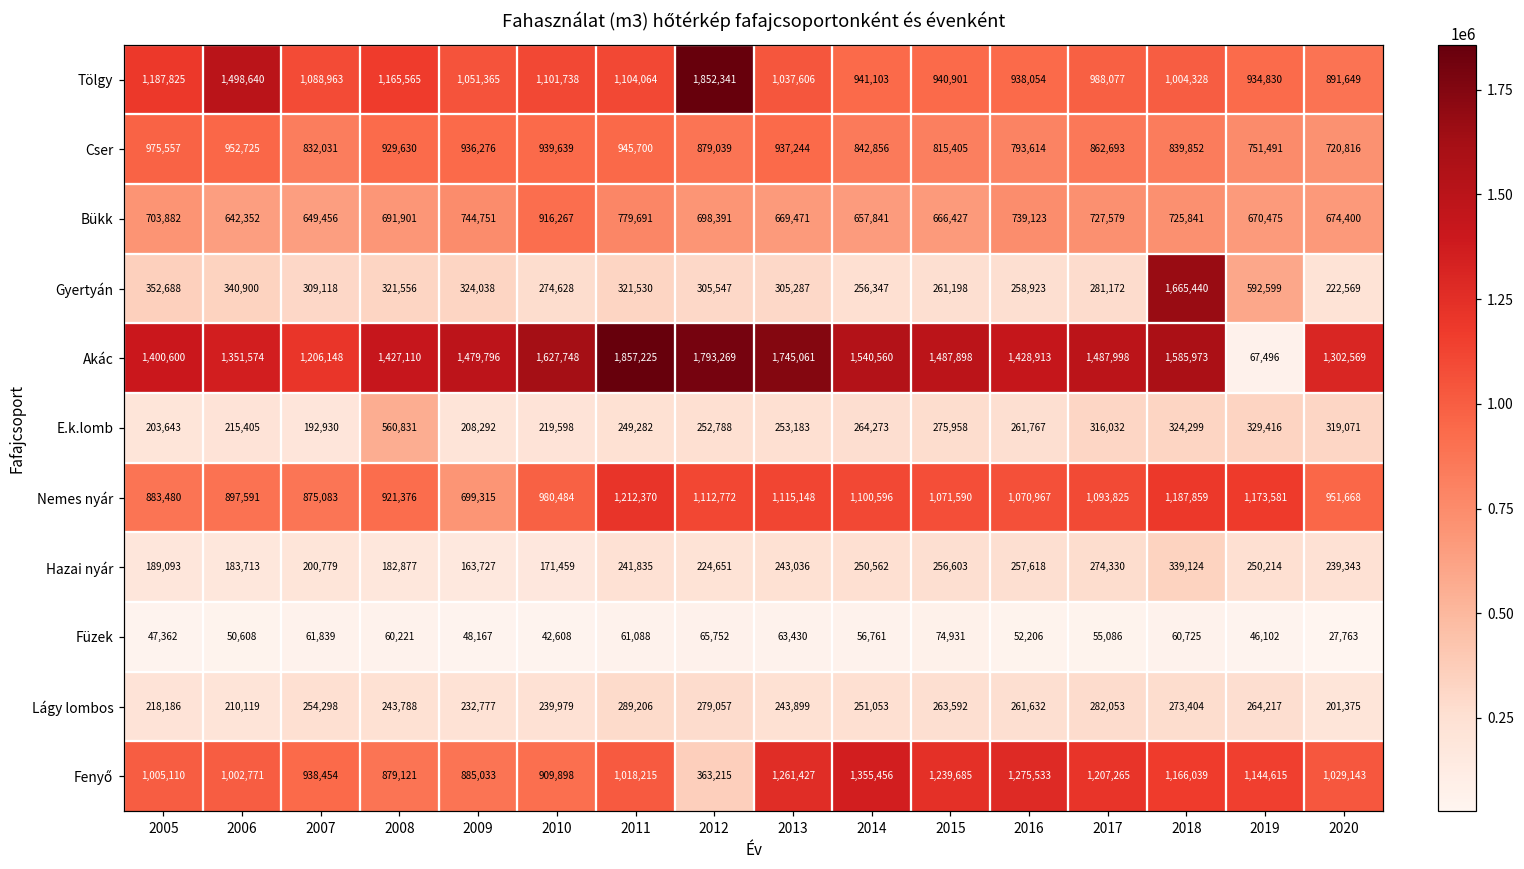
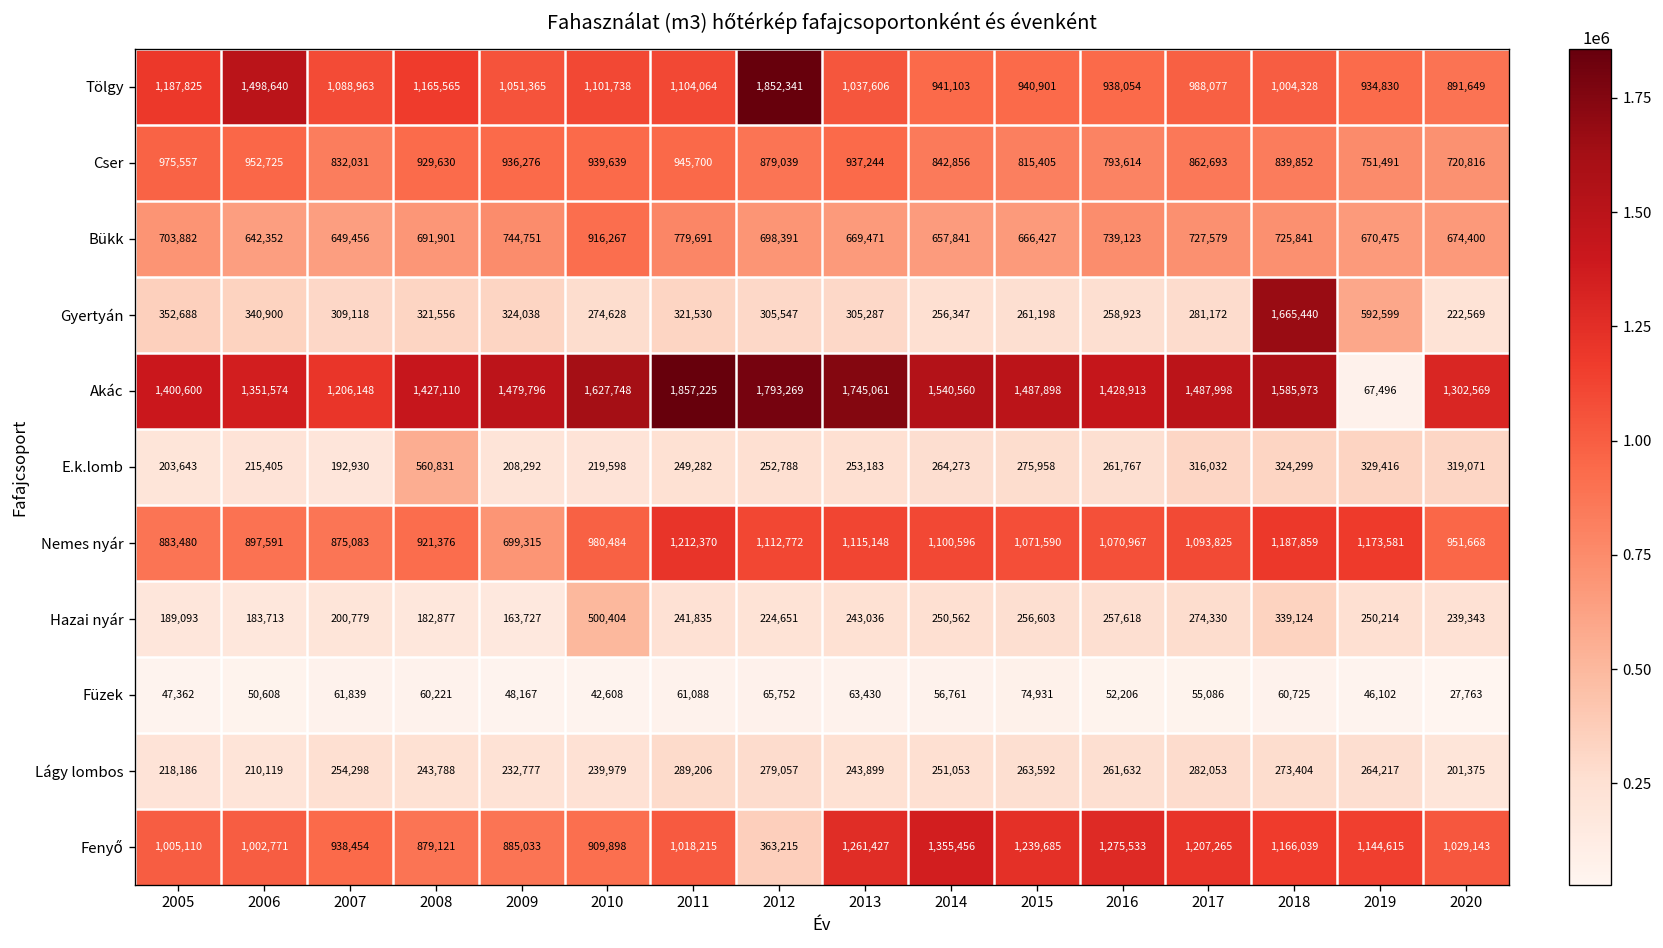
  {
    "Tölgy": {
      "2005": "1,187,825",
      "2006": "1,498,640",
      "2007": "1,088,963",
      "2008": "1,165,565",
      "2009": "1,051,365",
      "2010": "1,101,738",
      "2011": "1,104,064",
      "2012": "1,852,341",
      "2013": "1,037,606",
      "2014": "941,103",
      "2015": "940,901",
      "2016": "938,054",
      "2017": "988,077",
      "2018": "1,004,328",
      "2019": "934,830",
      "2020": "891,649"
    },
    "Cser": {
      "2005": "975,557",
      "2006": "952,725",
      "2007": "832,031",
      "2008": "929,630",
      "2009": "936,276",
      "2010": "939,639",
      "2011": "945,700",
      "2012": "879,039",
      "2013": "937,244",
      "2014": "842,856",
      "2015": "815,405",
      "2016": "793,614",
      "2017": "862,693",
      "2018": "839,852",
      "2019": "751,491",
      "2020": "720,816"
    },
    "Bükk": {
      "2005": "703,882",
      "2006": "642,352",
      "2007": "649,456",
      "2008": "691,901",
      "2009": "744,751",
      "2010": "916,267",
      "2011": "779,691",
      "2012": "698,391",
      "2013": "669,471",
      "2014": "657,841",
      "2015": "666,427",
      "2016": "739,123",
      "2017": "727,579",
      "2018": "725,841",
      "2019": "670,475",
      "2020": "674,400"
    },
    "Gyertyán": {
      "2005": "352,688",
      "2006": "340,900",
      "2007": "309,118",
      "2008": "321,556",
      "2009": "324,038",
      "2010": "274,628",
      "2011": "321,530",
      "2012": "305,547",
      "2013": "305,287",
      "2014": "256,347",
      "2015": "261,198",
      "2016": "258,923",
      "2017": "281,172",
      "2018": "1,665,440",
      "2019": "592,599",
      "2020": "222,569"
    },
    "Akác": {
      "2005": "1,400,600",
      "2006": "1,351,574",
      "2007": "1,206,148",
      "2008": "1,427,110",
      "2009": "1,479,796",
      "2010": "1,627,748",
      "2011": "1,857,225",
      "2012": "1,793,269",
      "2013": "1,745,061",
      "2014": "1,540,560",
      "2015": "1,487,898",
      "2016": "1,428,913",
      "2017": "1,487,998",
      "2018": "1,585,973",
      "2019": "67,496",
      "2020": "1,302,569"
    },
    "E.k.lomb": {
      "2005": "203,643",
      "2006": "215,405",
      "2007": "192,930",
      "2008": "560,831",
      "2009": "208,292",
      "2010": "219,598",
      "2011": "249,282",
      "2012": "252,788",
      "2013": "253,183",
      "2014": "264,273",
      "2015": "275,958",
      "2016": "261,767",
      "2017": "316,032",
      "2018": "324,299",
      "2019": "329,416",
      "2020": "319,071"
    },
    "Nemes nyár": {
      "2005": "883,480",
      "2006": "897,591",
      "2007": "875,083",
      "2008": "921,376",
      "2009": "699,315",
      "2010": "980,484",
      "2011": "1,212,370",
      "2012": "1,112,772",
      "2013": "1,115,148",
      "2014": "1,100,596",
      "2015": "1,071,590",
      "2016": "1,070,967",
      "2017": "1,093,825",
      "2018": "1,187,859",
      "2019": "1,173,581",
      "2020": "951,668"
    },
    "Hazai nyár": {
      "2005": "189,093",
      "2006": "183,713",
      "2007": "200,779",
      "2008": "182,877",
      "2009": "163,727",
-     "2010": "171,459",
+     "2010": "500,404",
      "2011": "241,835",
      "2012": "224,651",
      "2013": "243,036",
      "2014": "250,562",
      "2015": "256,603",
      "2016": "257,618",
      "2017": "274,330",
      "2018": "339,124",
      "2019": "250,214",
      "2020": "239,343"
    },
    "Füzek": {
      "2005": "47,362",
      "2006": "50,608",
      "2007": "61,839",
      "2008": "60,221",
      "2009": "48,167",
      "2010": "42,608",
      "2011": "61,088",
      "2012": "65,752",
      "2013": "63,430",
      "2014": "56,761",
      "2015": "74,931",
      "2016": "52,206",
      "2017": "55,086",
      "2018": "60,725",
      "2019": "46,102",
      "2020": "27,763"
    },
    "Lágy lombos": {
      "2005": "218,186",
      "2006": "210,119",
      "2007": "254,298",
      "2008": "243,788",
      "2009": "232,777",
      "2010": "239,979",
      "2011": "289,206",
      "2012": "279,057",
      "2013": "243,899",
      "2014": "251,053",
      "2015": "263,592",
      "2016": "261,632",
      "2017": "282,053",
      "2018": "273,404",
      "2019": "264,217",
      "2020": "201,375"
    },
    "Fenyő": {
      "2005": "1,005,110",
      "2006": "1,002,771",
      "2007": "938,454",
      "2008": "879,121",
      "2009": "885,033",
      "2010": "909,898",
      "2011": "1,018,215",
      "2012": "363,215",
      "2013": "1,261,427",
      "2014": "1,355,456",
      "2015": "1,239,685",
      "2016": "1,275,533",
      "2017": "1,207,265",
      "2018": "1,166,039",
      "2019": "1,144,615",
      "2020": "1,029,143"
    }
  }
